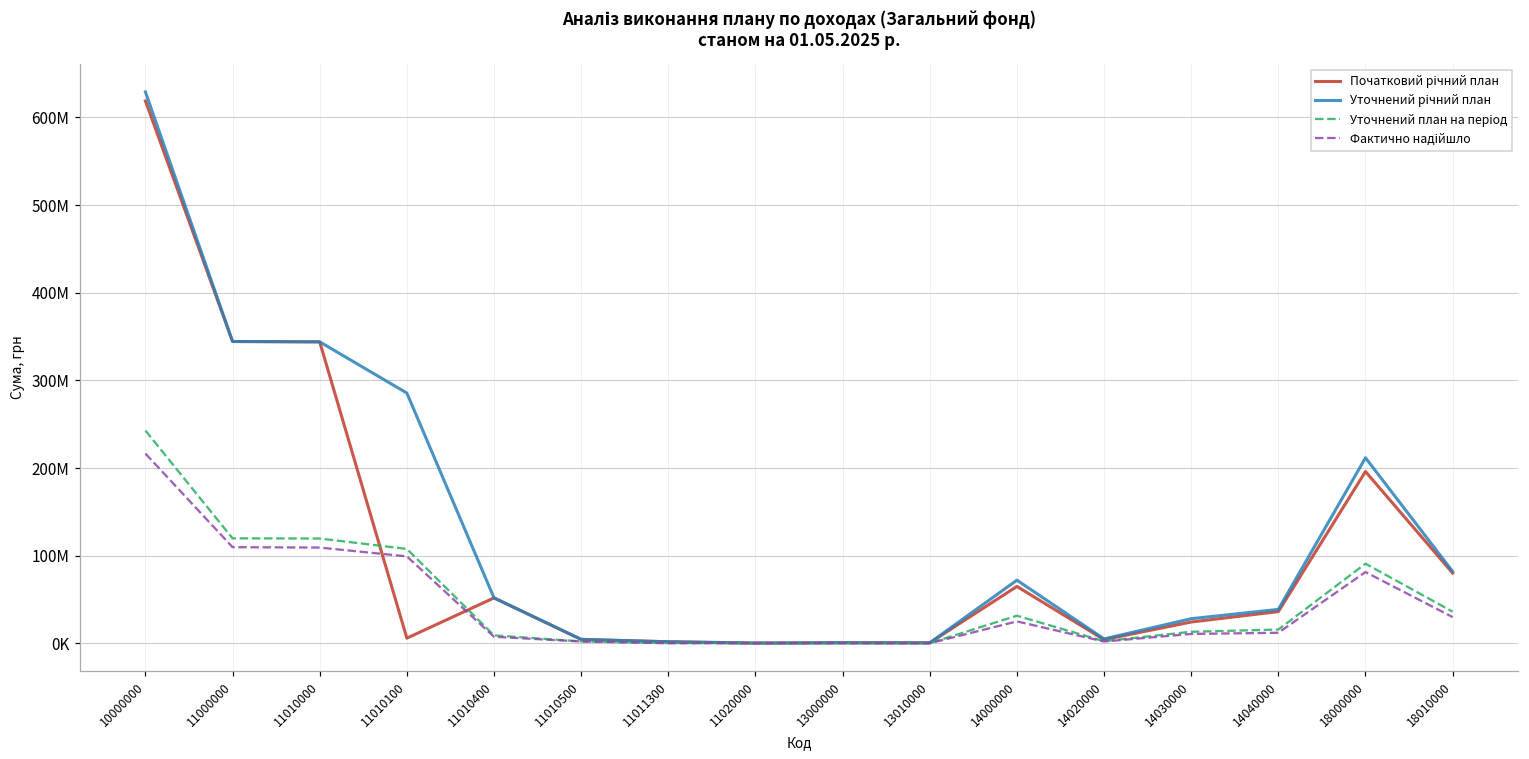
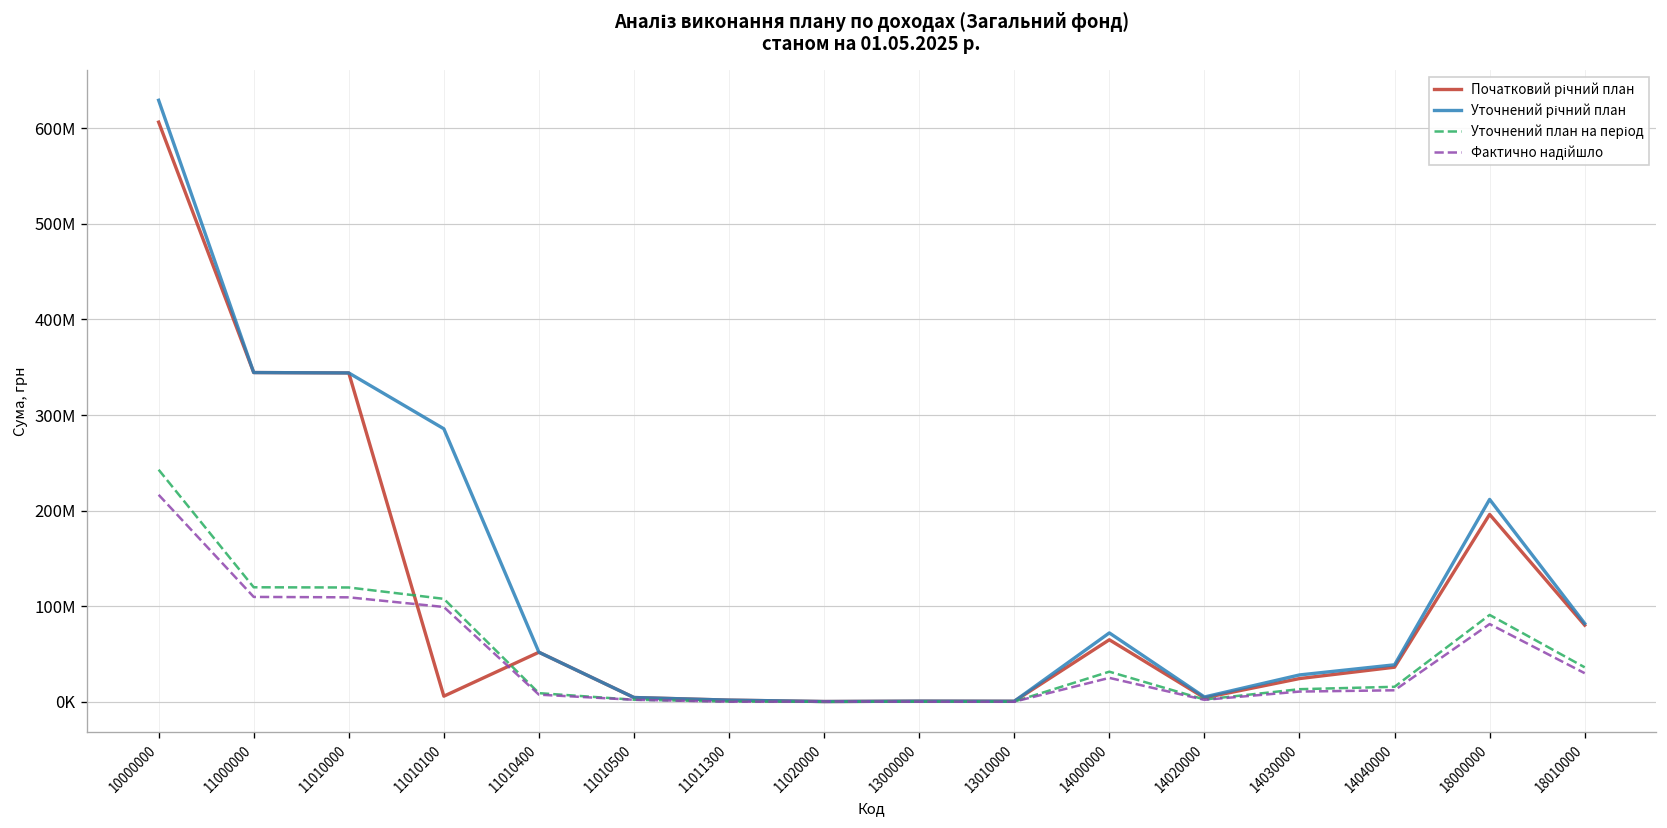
  {
    "Початковий річний план": {
-     "10000000": 620000000,
+     "10000000": 610000000,
      "11010100": 10000000,
      "14000000": 70000000,
      "14030000": 20000000,
      "18000000": 200000000
    },
    "Уточнений річний план": {
      "10000000": 630000000,
      "11010100": 290000000,
      "14000000": 70000000,
      "14030000": 30000000,
      "18000000": 210000000
    },
    "Уточнений план на період": {
      "10000000": 240000000,
      "11000000": 120000000,
      "11010000": 120000000,
      "11010100": 110000000,
      "14000000": 30000000,
      "14040000": 20000000,
      "18000000": 90000000,
      "18010000": 40000000
    },
    "Фактично надійшло": {
      "10000000": 220000000,
      "11000000": 110000000,
      "11010000": 110000000,
      "11010100": 100000000,
      "14000000": 30000000,
      "14040000": 10000000,
      "18000000": 80000000,
      "18010000": 30000000
    }
  }
